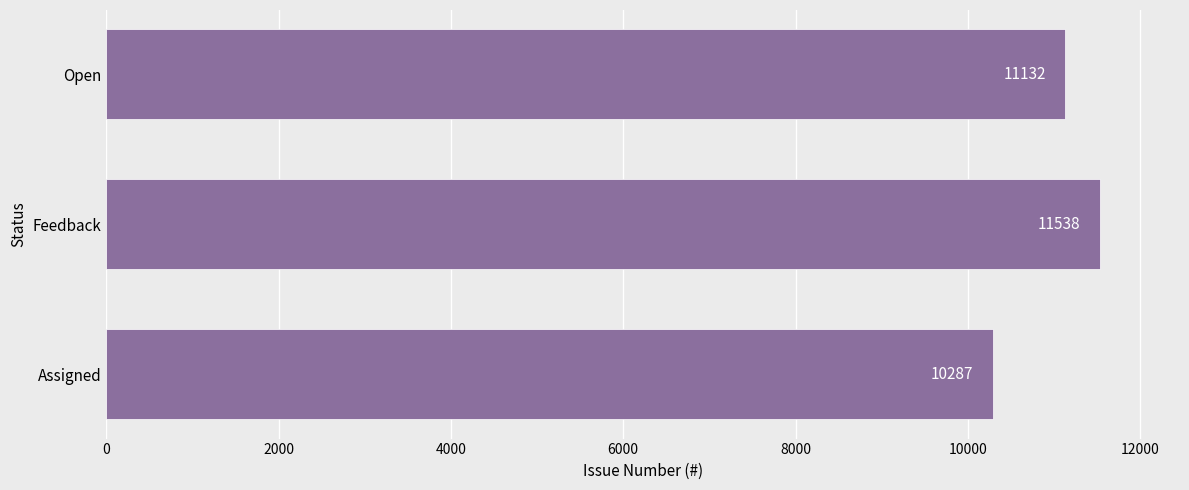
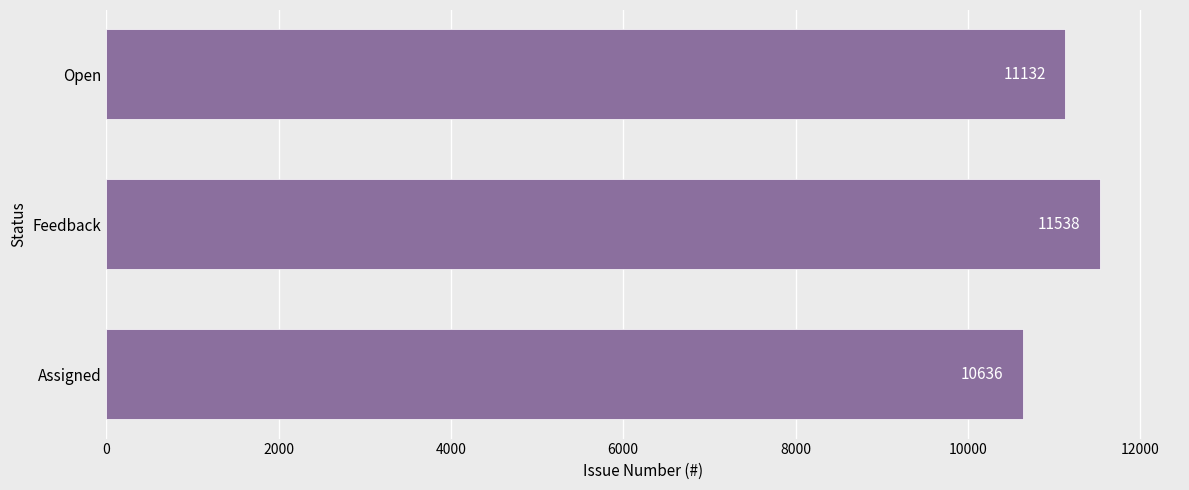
  {
    "Open": 11132,
    "Feedback": 11538,
-   "Assigned": 10287
+   "Assigned": 10636
  }
